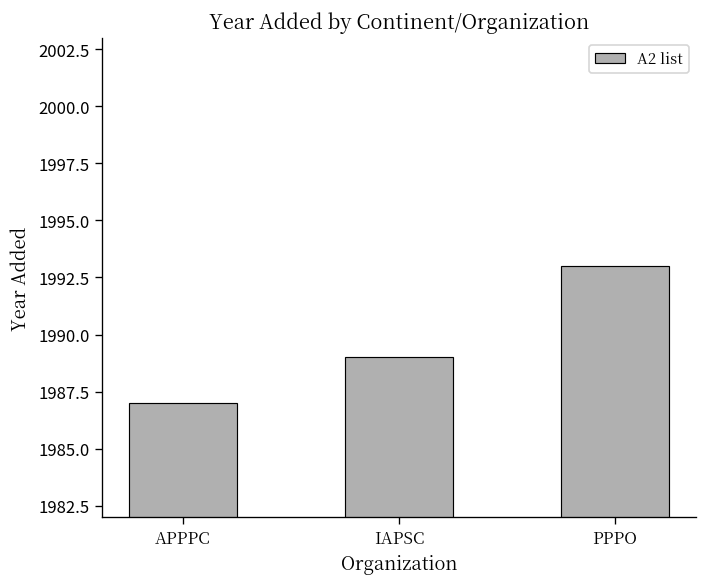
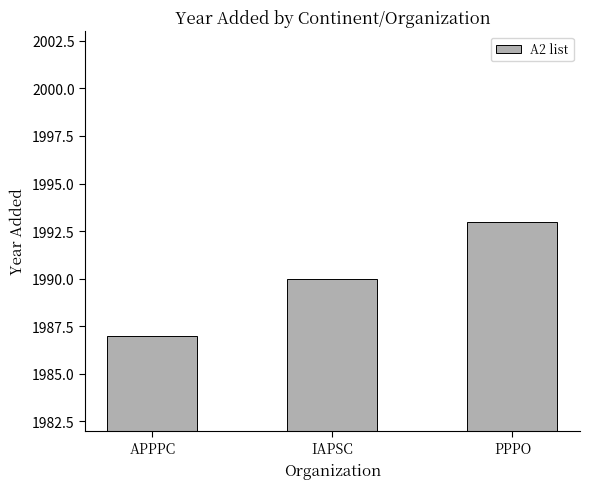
  {
    "APPPC": 1987,
-   "IAPSC": 1989,
+   "IAPSC": 1990,
    "PPPO": 1993
  }
